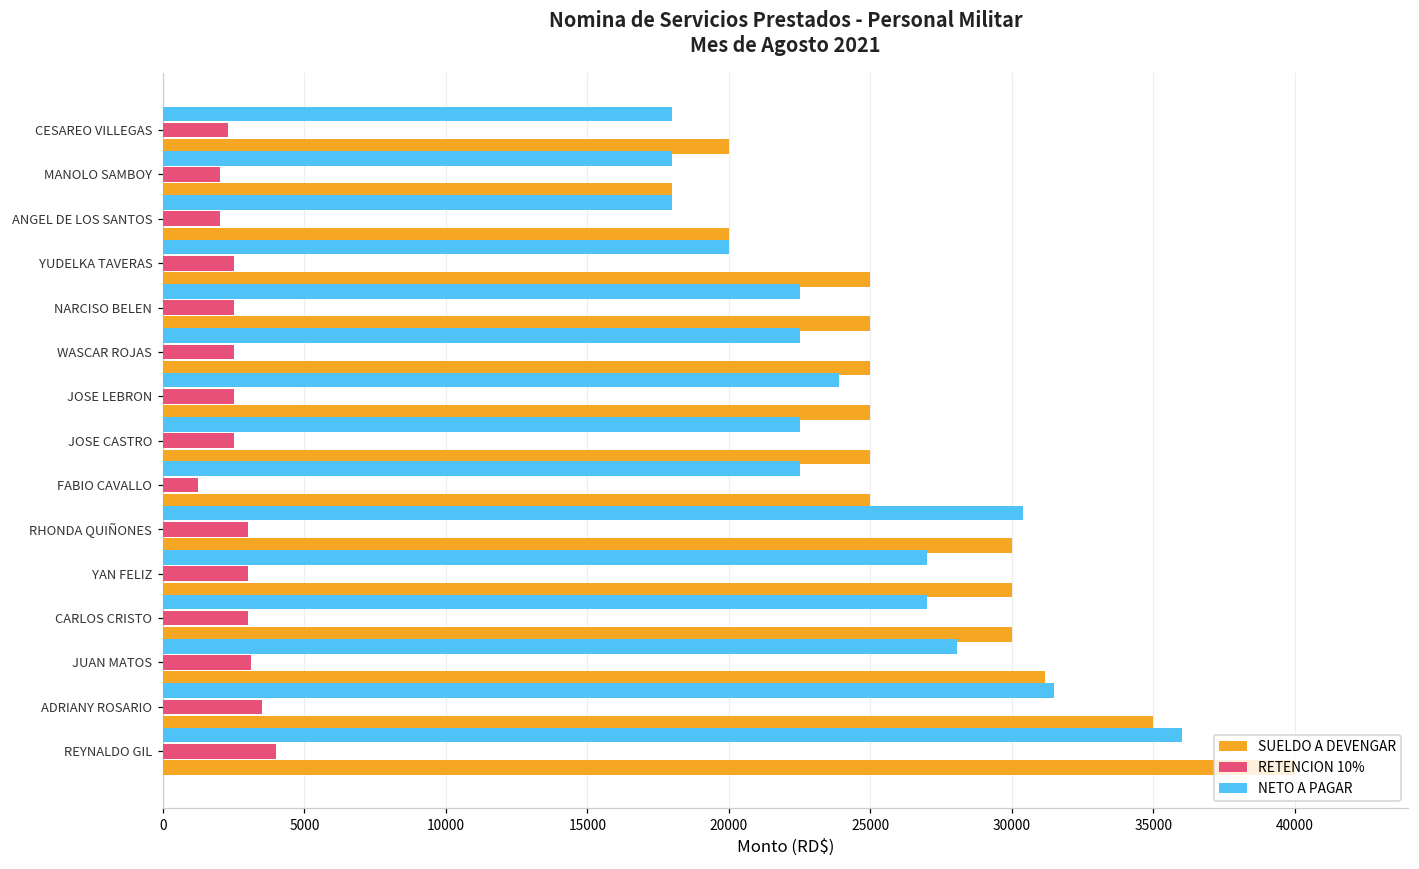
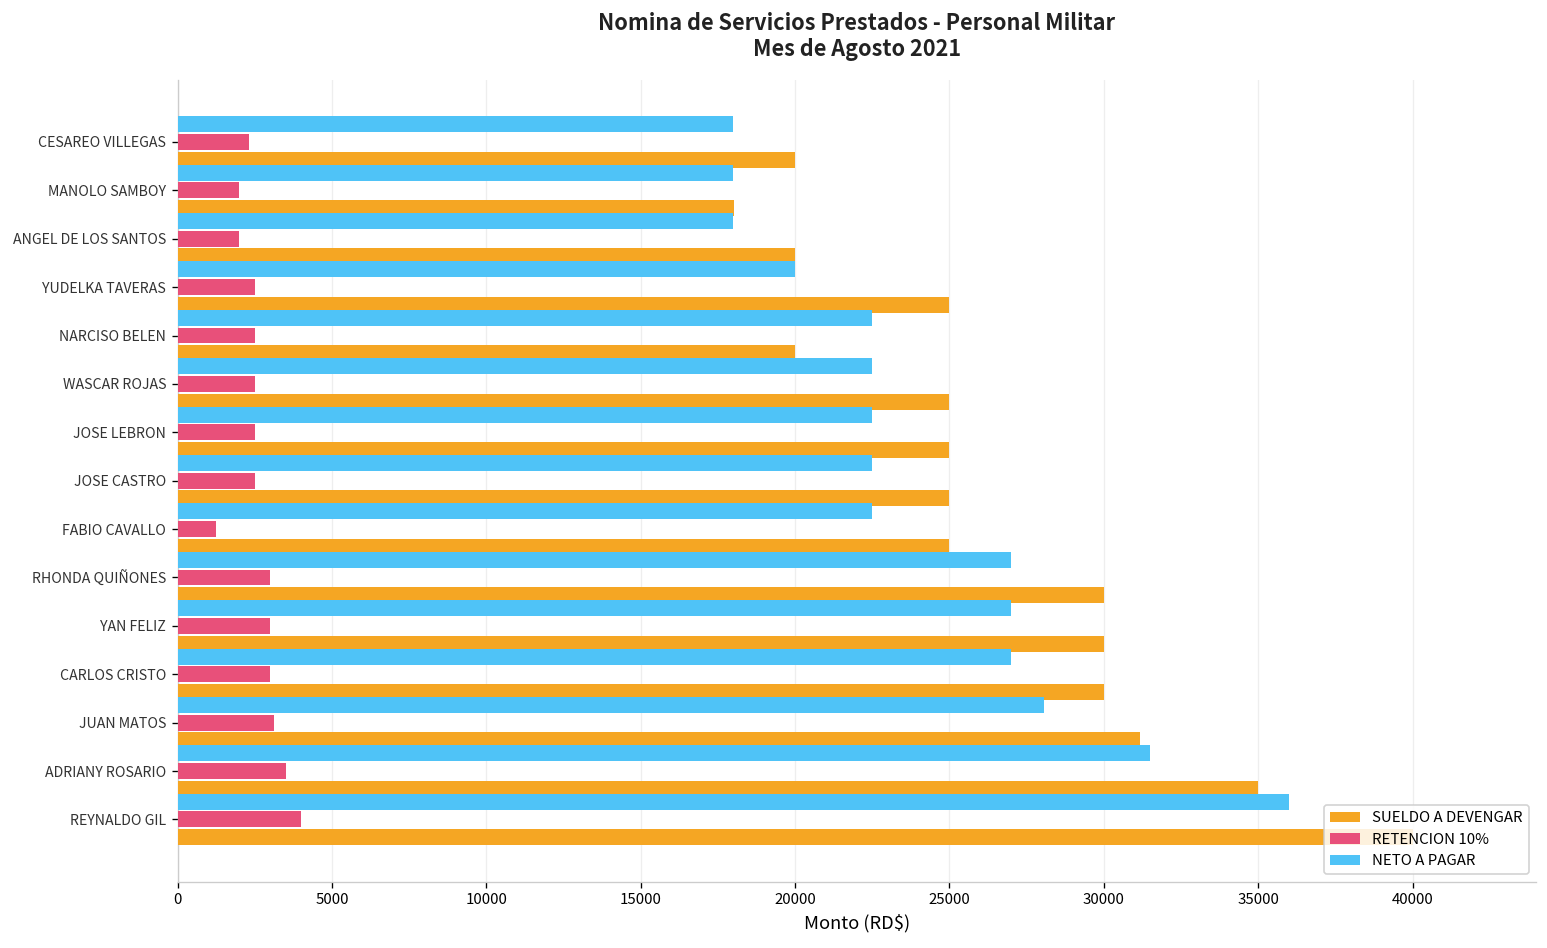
  {
    "SUELDO A DEVENGAR": {
      "CESAREO VILLEGAS": 20000,
      "MANOLO SAMBOY": 18000,
      "ANGEL DE LOS SANTOS": 20000,
      "YUDELKA TAVERAS": 25000,
-     "NARCISO BELEN": 25000,
+     "NARCISO BELEN": 20000,
      "WASCAR ROJAS": 25000,
      "JOSE LEBRON": 25000,
      "JOSE CASTRO": 25000,
      "FABIO CAVALLO": 25000,
      "RHONDA QUIÑONES": 30000,
      "YAN FELIZ": 30000,
      "CARLOS CRISTO": 30000,
      "JUAN MATOS": 31200,
      "ADRIANY ROSARIO": 35000
    },
    "RETENCION 10%": {
      "CESAREO VILLEGAS": 2300,
      "MANOLO SAMBOY": 2000,
      "ANGEL DE LOS SANTOS": 2000,
      "YUDELKA TAVERAS": 2500,
      "NARCISO BELEN": 2500,
      "WASCAR ROJAS": 2500,
      "JOSE LEBRON": 2500,
      "JOSE CASTRO": 2500,
      "FABIO CAVALLO": 1300,
      "RHONDA QUIÑONES": 3000,
      "YAN FELIZ": 3000,
      "CARLOS CRISTO": 3000,
      "JUAN MATOS": 3100,
      "ADRIANY ROSARIO": 3500,
      "REYNALDO GIL": 4000
    },
    "NETO A PAGAR": {
      "CESAREO VILLEGAS": 18000,
      "MANOLO SAMBOY": 18000,
      "ANGEL DE LOS SANTOS": 18000,
      "YUDELKA TAVERAS": 20000,
      "NARCISO BELEN": 22500,
      "WASCAR ROJAS": 22500,
-     "JOSE LEBRON": 23900,
+     "JOSE LEBRON": 22500,
      "JOSE CASTRO": 22500,
      "FABIO CAVALLO": 22500,
-     "RHONDA QUIÑONES": 30400,
+     "RHONDA QUIÑONES": 27000,
      "YAN FELIZ": 27000,
      "CARLOS CRISTO": 27000,
      "JUAN MATOS": 28100,
      "ADRIANY ROSARIO": 31500,
      "REYNALDO GIL": 36000
    }
  }
